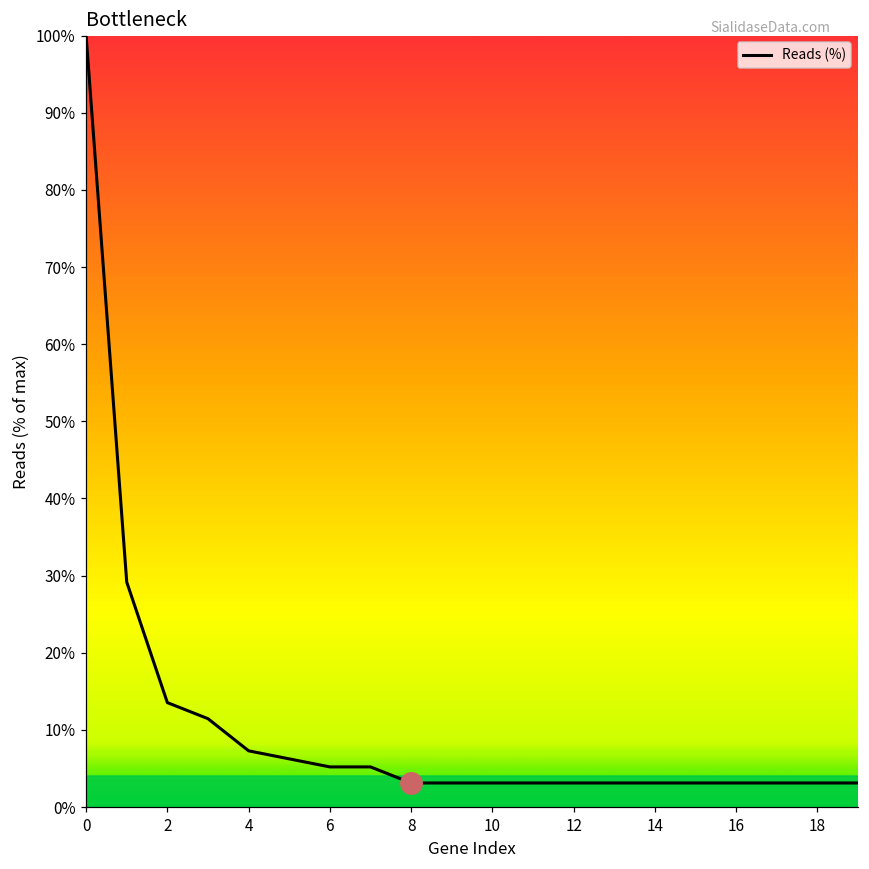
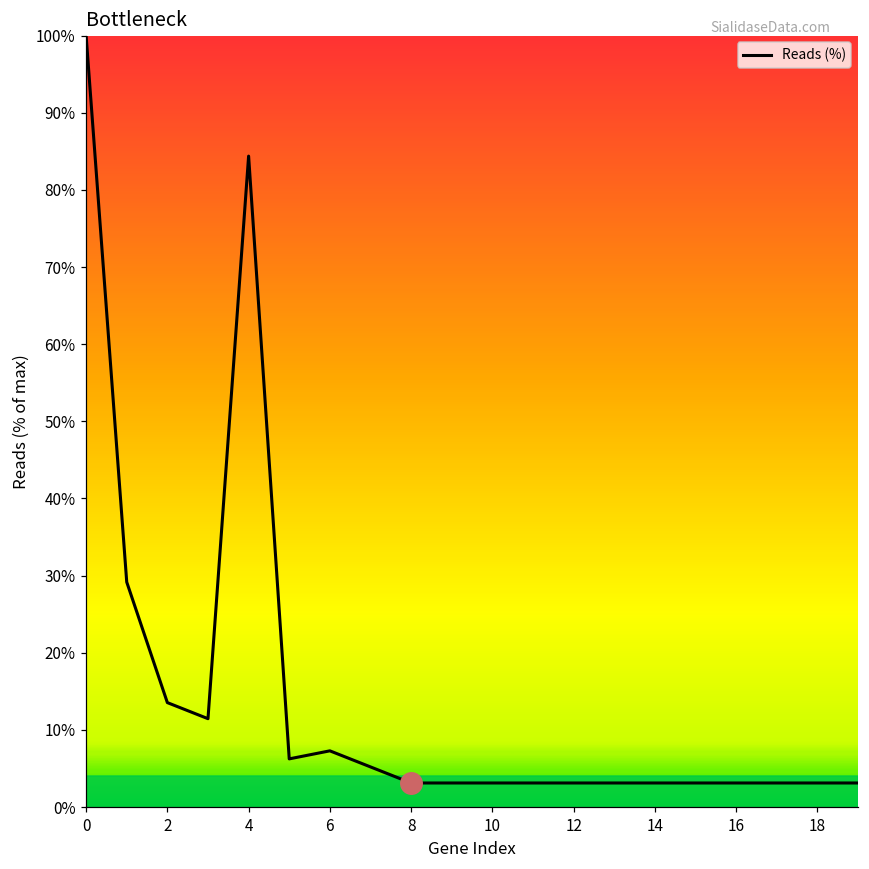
  {
    "Reads (%)": {
      "0": "100%",
      "2": "14%",
-     "4": "7%",
-     "6": "5%"
+     "4": "84%",
+     "6": "7%"
    }
  }
